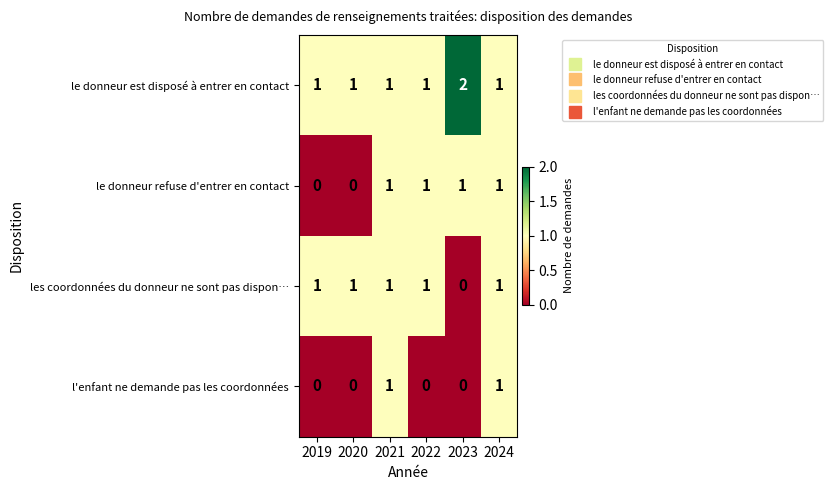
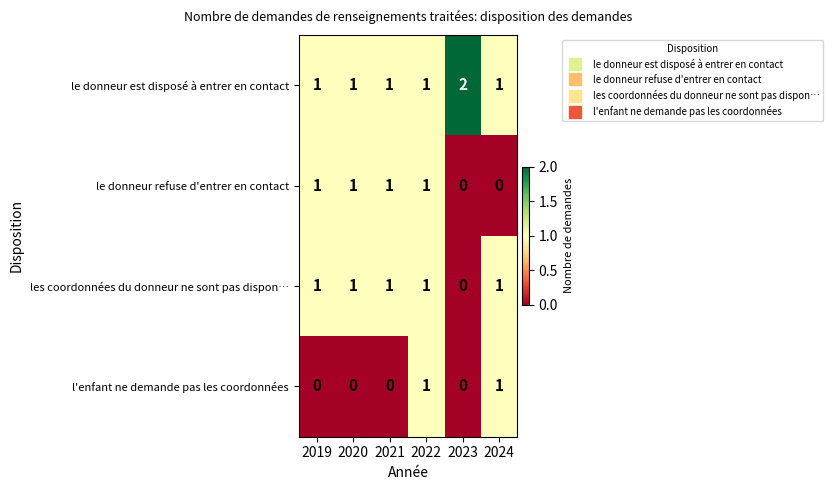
  {
    "le donneur est disposé à entrer en contact": {
      "2019": 1,
      "2020": 1,
      "2021": 1,
      "2022": 1,
      "2023": 2,
      "2024": 1
    },
    "le donneur refuse d'entrer en contact": {
-     "2019": 0,
-     "2020": 0,
+     "2019": 1,
+     "2020": 1,
      "2021": 1,
      "2022": 1,
-     "2023": 1,
-     "2024": 1
+     "2023": 0,
+     "2024": 0
    },
    "les coordonnées du donneur ne sont pas dispon…": {
      "2019": 1,
      "2020": 1,
      "2021": 1,
      "2022": 1,
      "2023": 0,
      "2024": 1
    },
    "l'enfant ne demande pas les coordonnées": {
      "2019": 0,
      "2020": 0,
-     "2021": 1,
-     "2022": 0,
+     "2021": 0,
+     "2022": 1,
      "2023": 0,
      "2024": 1
    }
  }
